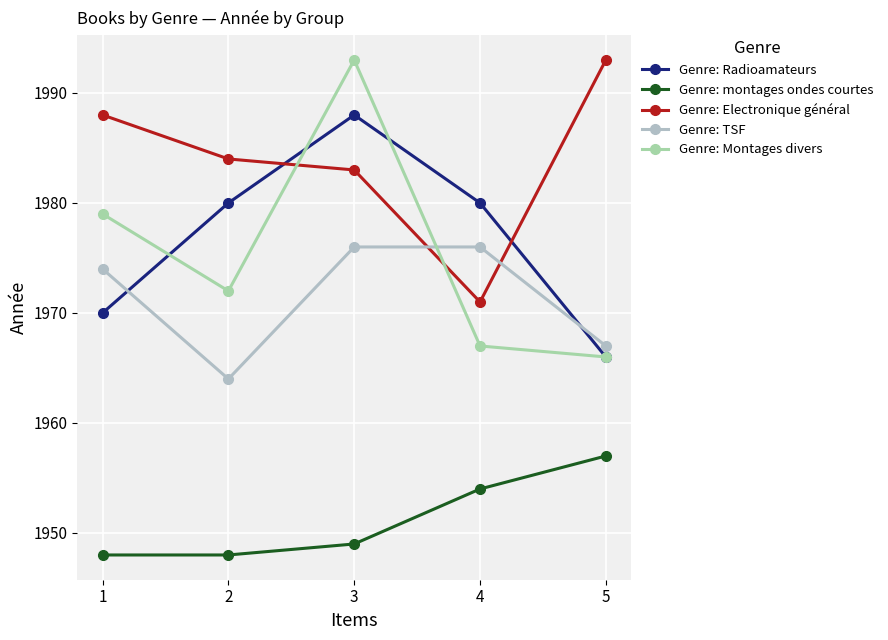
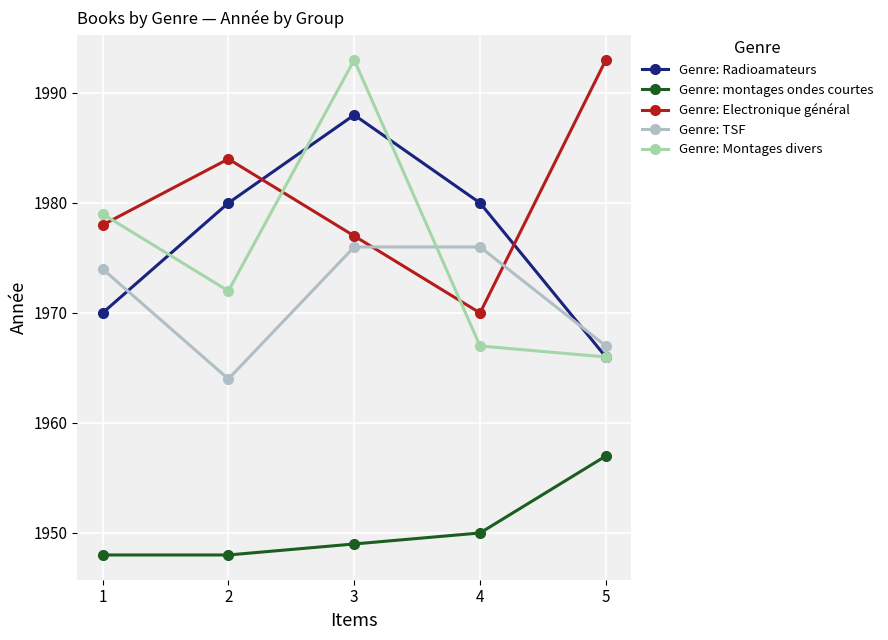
  {
    "Genre: Radioamateurs": {
      "1": 1970,
      "2": 1980,
      "3": 1988,
      "4": 1980
    },
    "Genre: montages ondes courtes": {
      "1": 1948,
      "2": 1948,
      "3": 1949,
-     "4": 1954,
+     "4": 1950,
      "5": 1957
    },
    "Genre: Electronique général": {
-     "1": 1988,
+     "1": 1978,
      "2": 1984,
-     "3": 1983,
-     "4": 1971,
+     "3": 1977,
+     "4": 1970,
      "5": 1993
    }
  }
